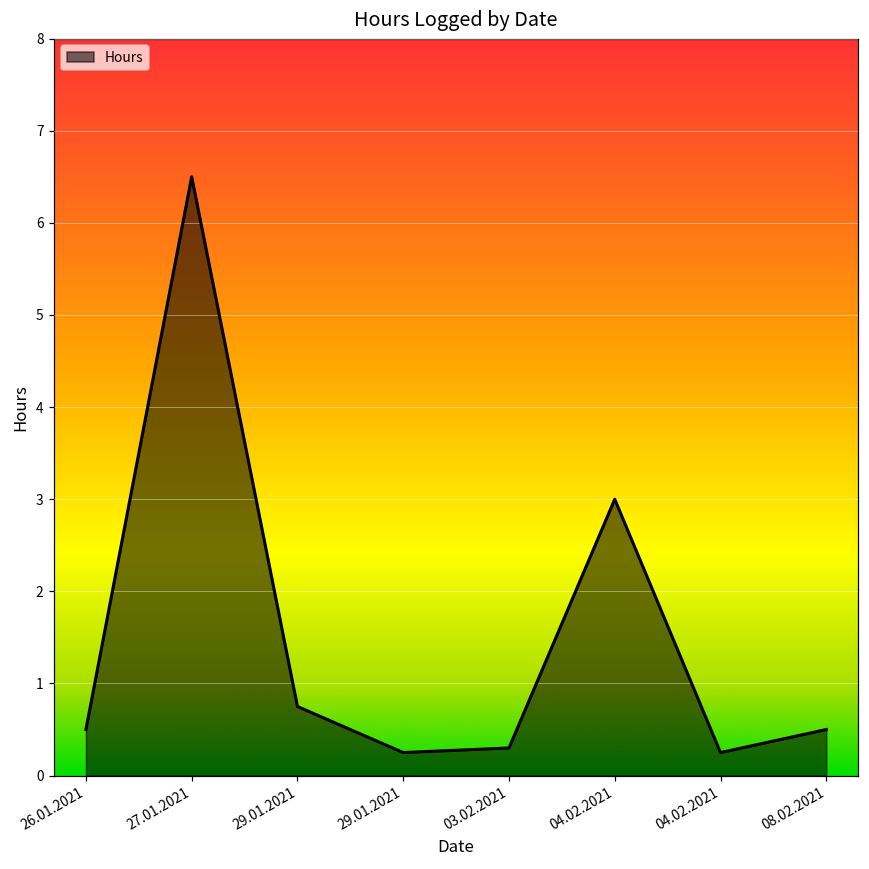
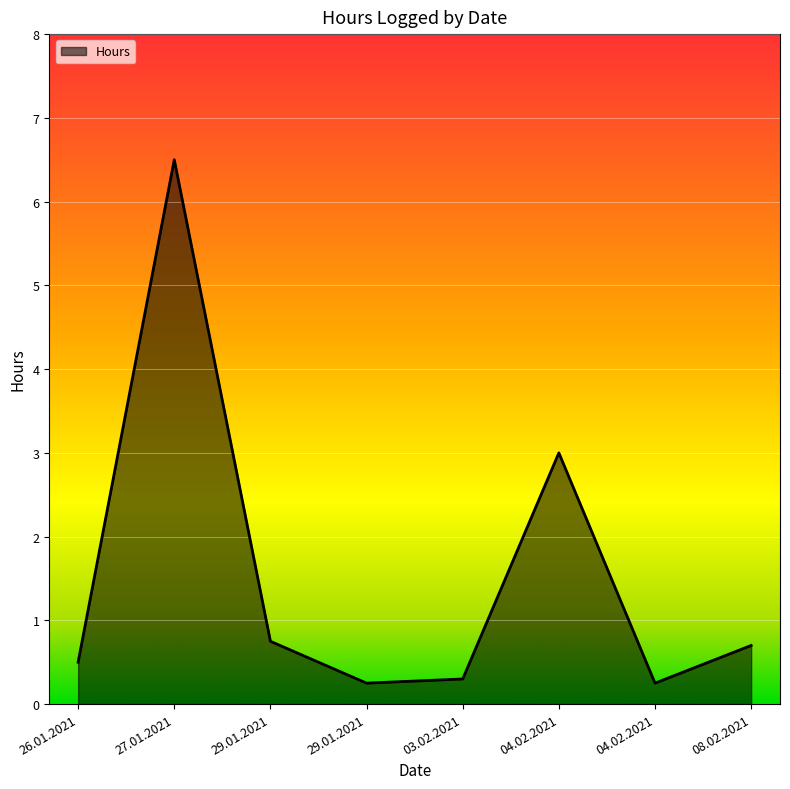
  {
    "26.01.2021": 0.5,
    "27.01.2021": 6.5,
    "03.02.2021": 0.3,
-   "08.02.2021": 0.5
+   "08.02.2021": 0.7
  }
